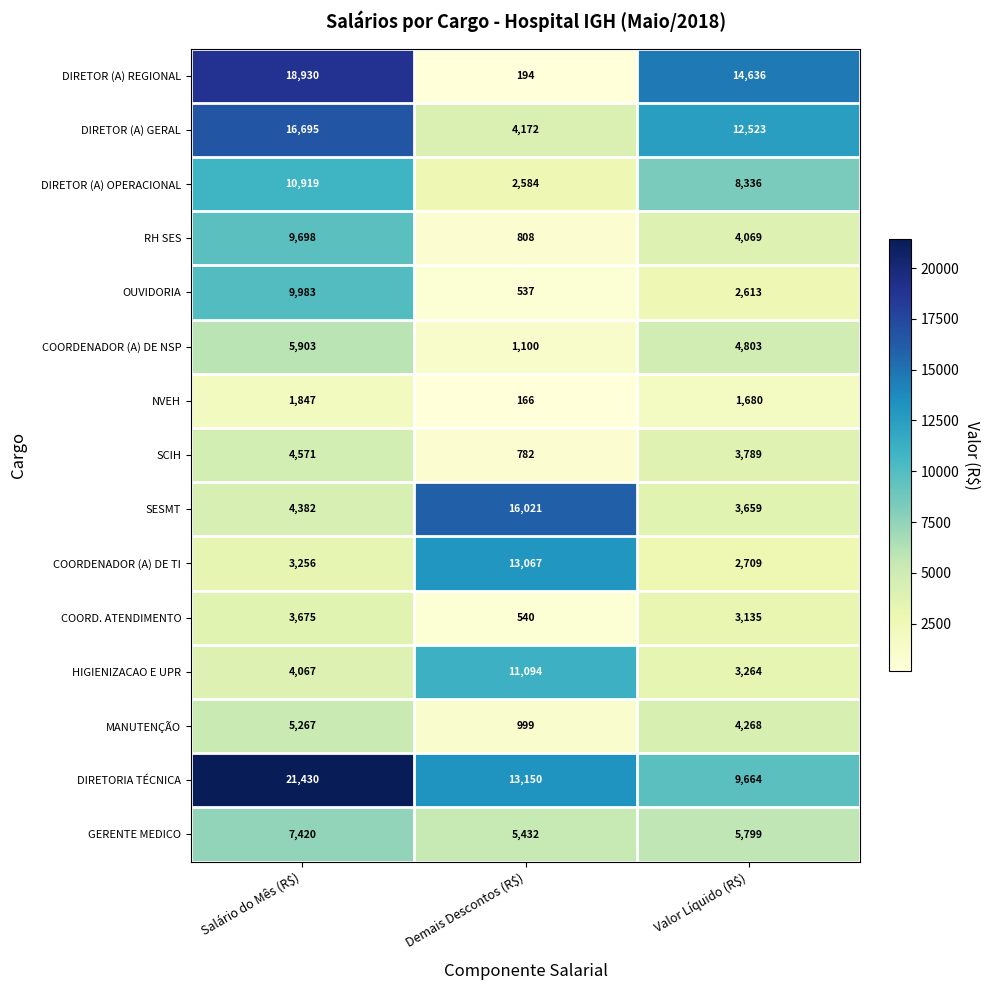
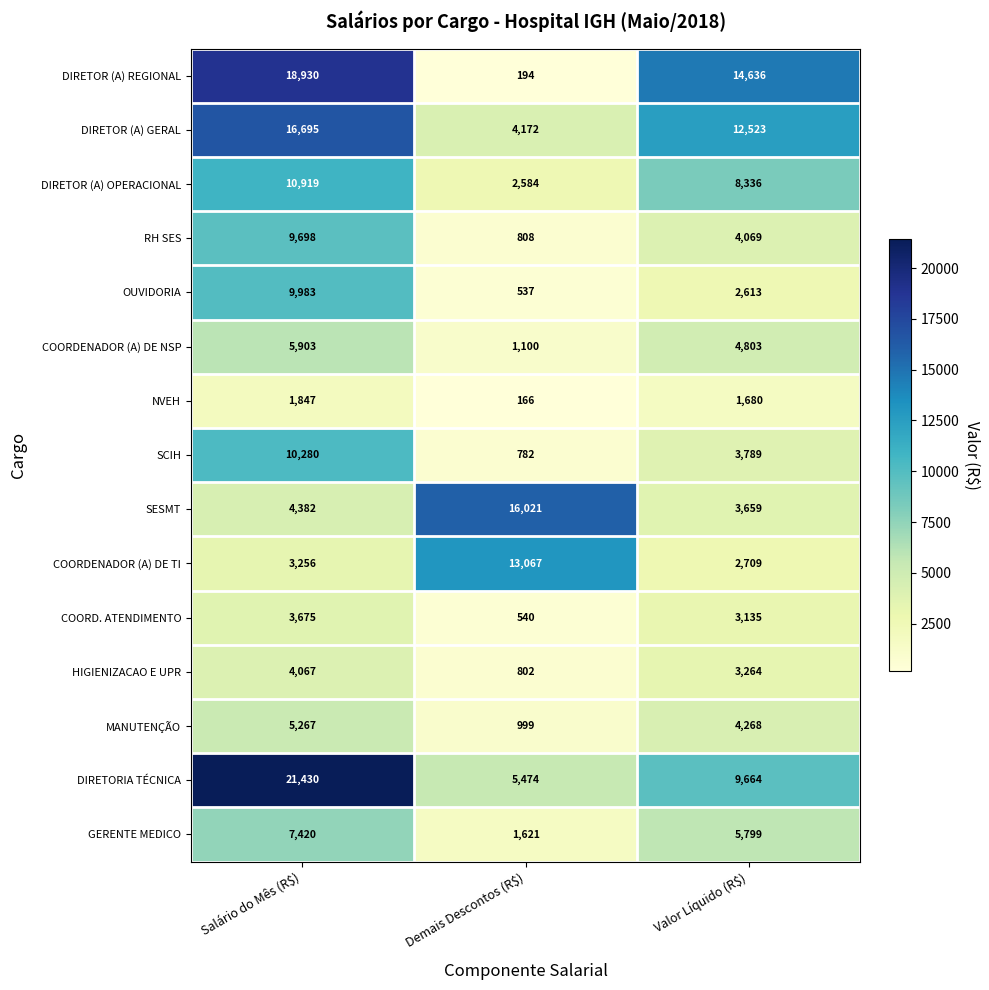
  {
    "DIRETOR (A) REGIONAL": {
      "Salário do Mês (R$)": "18,930",
      "Demais Descontos (R$)": "194",
      "Valor Líquido (R$)": "14,636"
    },
    "DIRETOR (A) GERAL": {
      "Salário do Mês (R$)": "16,695",
      "Demais Descontos (R$)": "4,172",
      "Valor Líquido (R$)": "12,523"
    },
    "DIRETOR (A) OPERACIONAL": {
      "Salário do Mês (R$)": "10,919",
      "Demais Descontos (R$)": "2,584",
      "Valor Líquido (R$)": "8,336"
    },
    "RH SES": {
      "Salário do Mês (R$)": "9,698",
      "Demais Descontos (R$)": "808",
      "Valor Líquido (R$)": "4,069"
    },
    "OUVIDORIA": {
      "Salário do Mês (R$)": "9,983",
      "Demais Descontos (R$)": "537",
      "Valor Líquido (R$)": "2,613"
    },
    "COORDENADOR (A) DE NSP": {
      "Salário do Mês (R$)": "5,903",
      "Demais Descontos (R$)": "1,100",
      "Valor Líquido (R$)": "4,803"
    },
    "NVEH": {
      "Salário do Mês (R$)": "1,847",
      "Demais Descontos (R$)": "166",
      "Valor Líquido (R$)": "1,680"
    },
    "SCIH": {
-     "Salário do Mês (R$)": "4,571",
+     "Salário do Mês (R$)": "10,280",
      "Demais Descontos (R$)": "782",
      "Valor Líquido (R$)": "3,789"
    },
    "SESMT": {
      "Salário do Mês (R$)": "4,382",
      "Demais Descontos (R$)": "16,021",
      "Valor Líquido (R$)": "3,659"
    },
    "COORDENADOR (A) DE TI": {
      "Salário do Mês (R$)": "3,256",
      "Demais Descontos (R$)": "13,067",
      "Valor Líquido (R$)": "2,709"
    },
    "COORD. ATENDIMENTO": {
      "Salário do Mês (R$)": "3,675",
      "Demais Descontos (R$)": "540",
      "Valor Líquido (R$)": "3,135"
    },
    "HIGIENIZACAO E UPR": {
      "Salário do Mês (R$)": "4,067",
-     "Demais Descontos (R$)": "11,094",
+     "Demais Descontos (R$)": "802",
      "Valor Líquido (R$)": "3,264"
    },
    "MANUTENÇÃO": {
      "Salário do Mês (R$)": "5,267",
      "Demais Descontos (R$)": "999",
      "Valor Líquido (R$)": "4,268"
    },
    "DIRETORIA TÉCNICA": {
      "Salário do Mês (R$)": "21,430",
-     "Demais Descontos (R$)": "13,150",
+     "Demais Descontos (R$)": "5,474",
      "Valor Líquido (R$)": "9,664"
    },
    "GERENTE MEDICO": {
      "Salário do Mês (R$)": "7,420",
-     "Demais Descontos (R$)": "5,432",
+     "Demais Descontos (R$)": "1,621",
      "Valor Líquido (R$)": "5,799"
    }
  }
